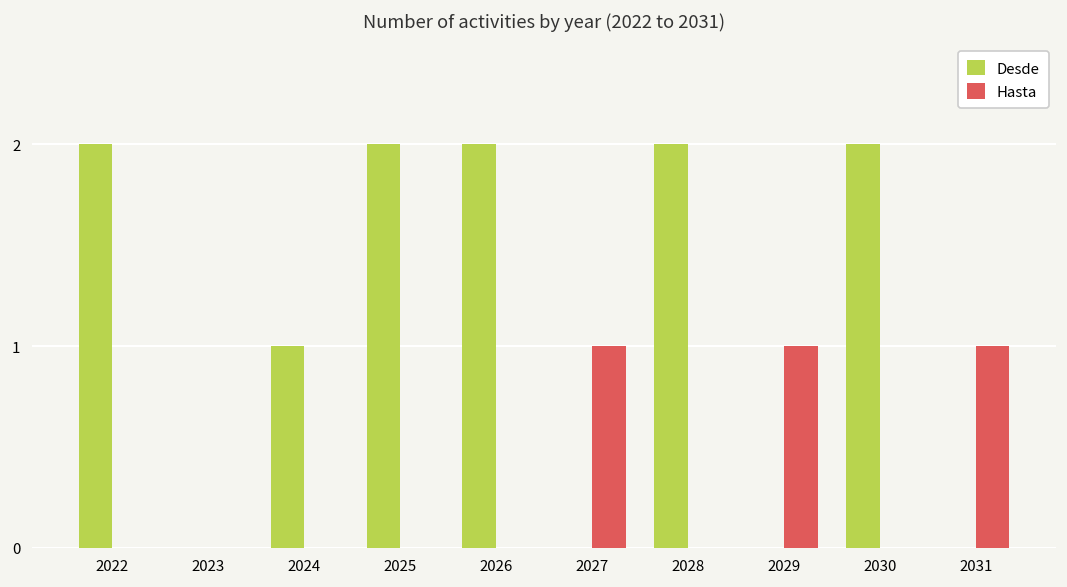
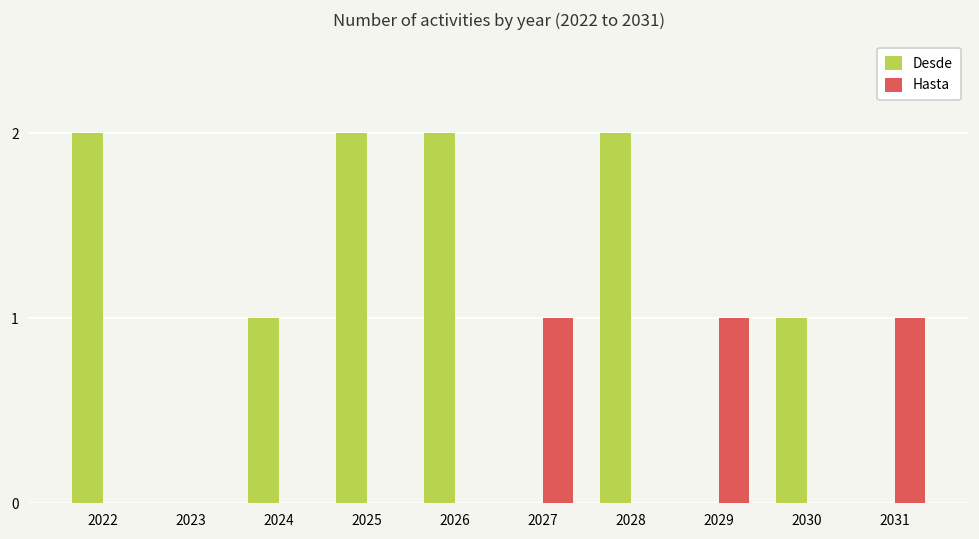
  {
    "Desde": {
      "2022": 2,
      "2023": 0,
      "2024": 1,
      "2025": 2,
      "2026": 2,
      "2027": 0,
      "2028": 2,
      "2029": 0,
-     "2030": 2,
+     "2030": 1,
      "2031": 0
    },
    "Hasta": {
      "2022": 0,
      "2023": 0,
      "2024": 0,
      "2025": 0,
      "2026": 0,
      "2027": 1,
      "2028": 0,
      "2029": 1,
      "2030": 0,
      "2031": 1
    }
  }
